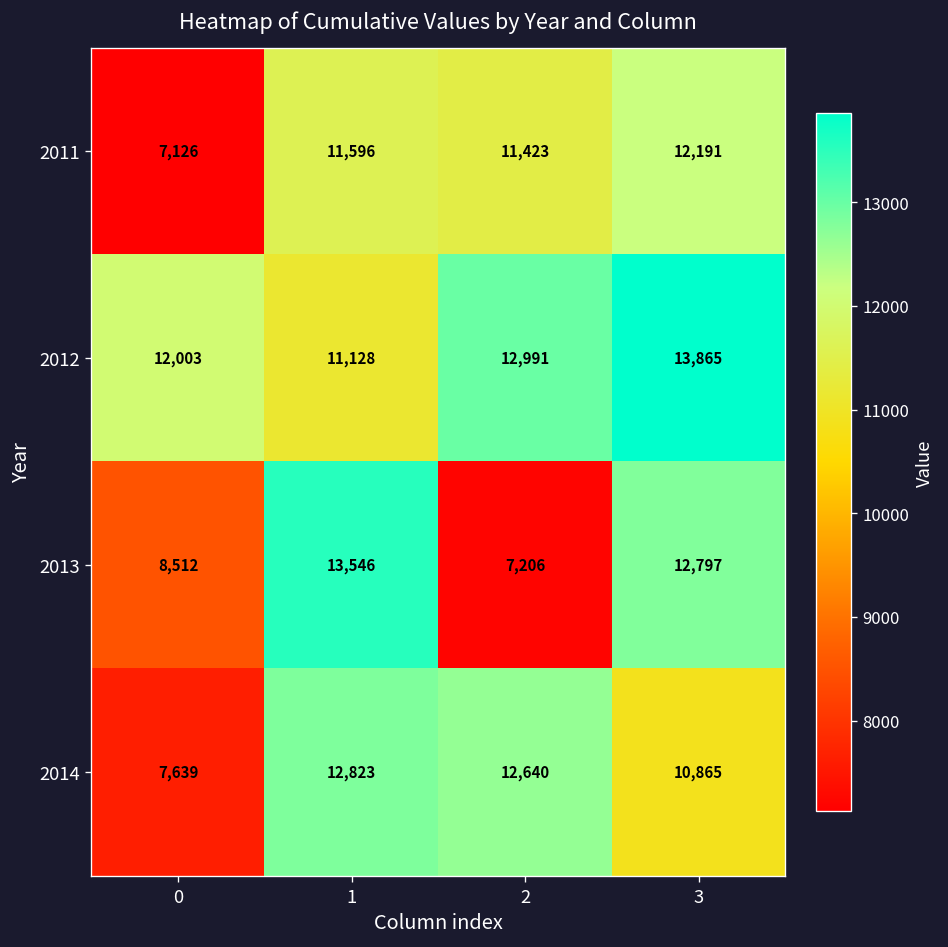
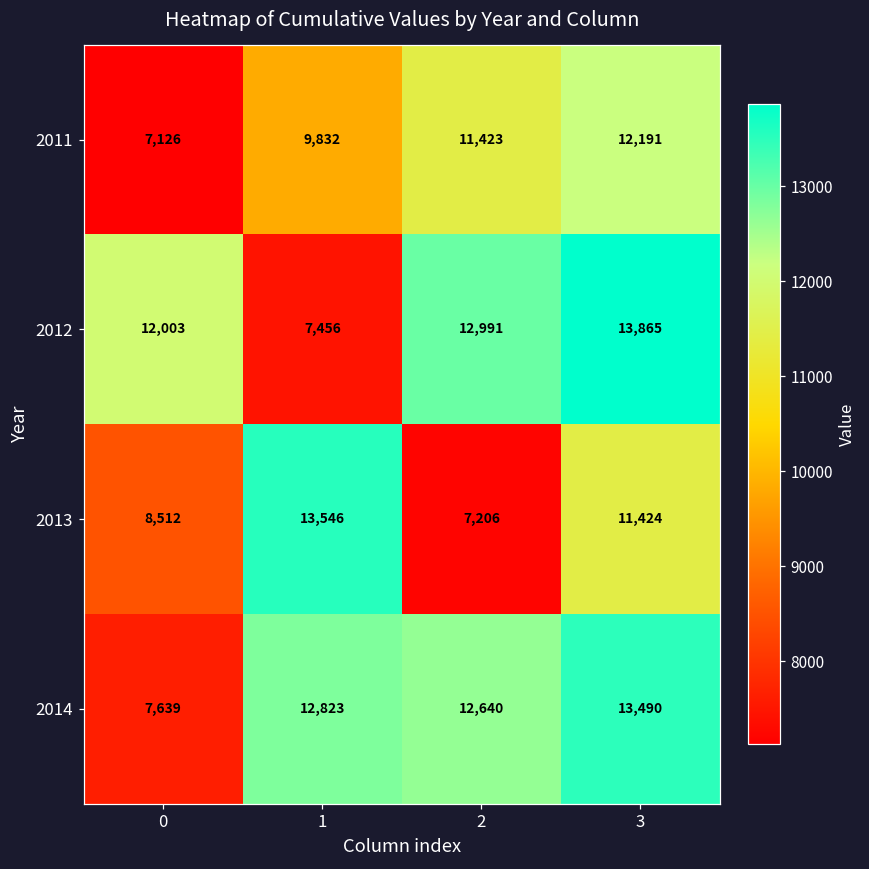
  {
    "2011": {
      "0": "7,126",
-     "1": "11,596",
+     "1": "9,832",
      "2": "11,423",
      "3": "12,191"
    },
    "2012": {
      "0": "12,003",
-     "1": "11,128",
+     "1": "7,456",
      "2": "12,991",
      "3": "13,865"
    },
    "2013": {
      "0": "8,512",
      "1": "13,546",
      "2": "7,206",
-     "3": "12,797"
+     "3": "11,424"
    },
    "2014": {
      "0": "7,639",
      "1": "12,823",
      "2": "12,640",
-     "3": "10,865"
+     "3": "13,490"
    }
  }
